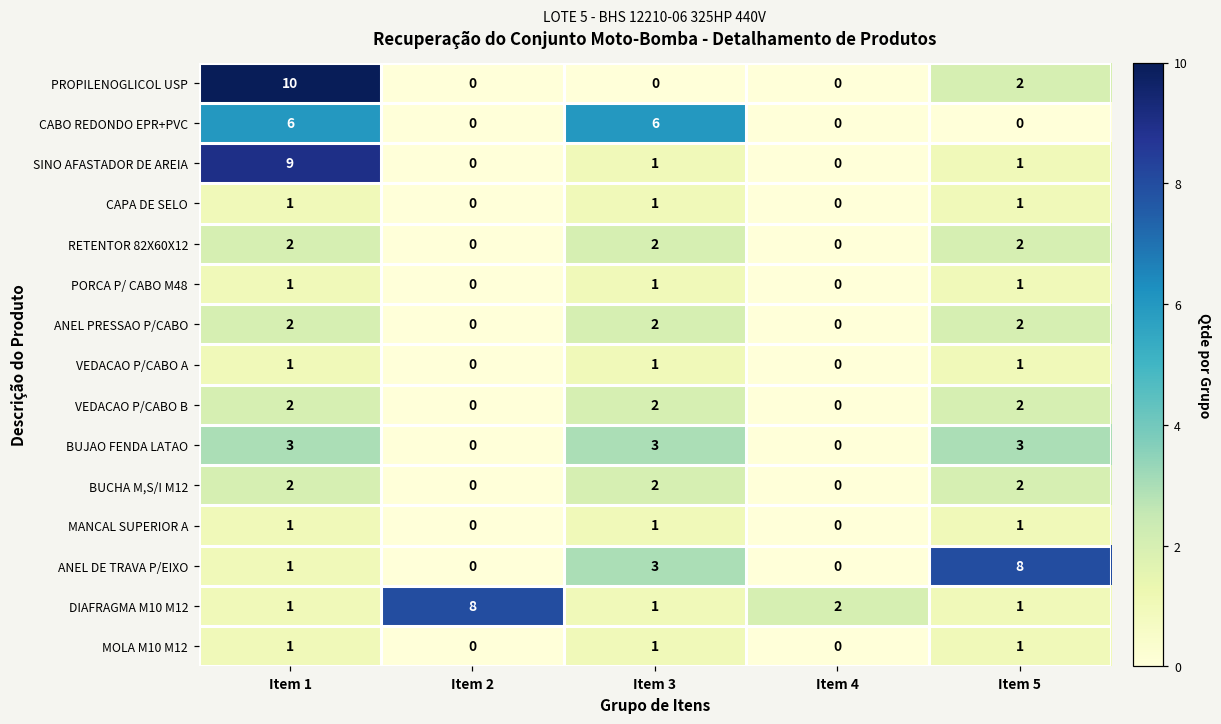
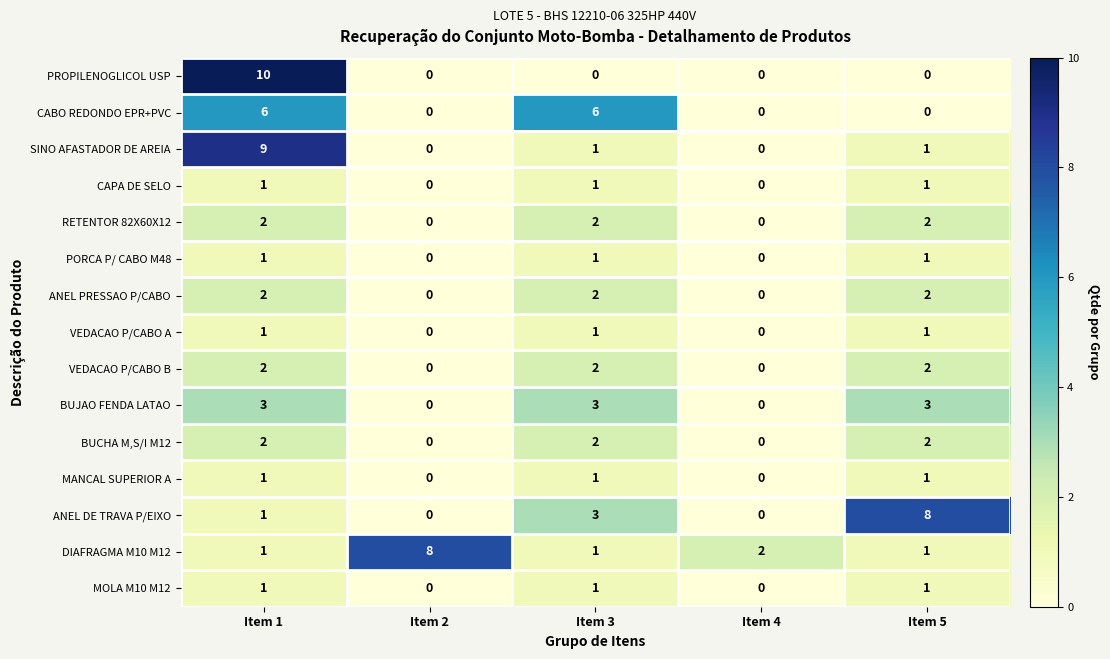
  {
    "PROPILENOGLICOL USP": {
      "Item 1": 10,
      "Item 2": 0,
      "Item 3": 0,
      "Item 4": 0,
-     "Item 5": 2
+     "Item 5": 0
    },
    "CABO REDONDO EPR+PVC": {
      "Item 1": 6,
      "Item 2": 0,
      "Item 3": 6,
      "Item 4": 0,
      "Item 5": 0
    },
    "SINO AFASTADOR DE AREIA": {
      "Item 1": 9,
      "Item 2": 0,
      "Item 3": 1,
      "Item 4": 0,
      "Item 5": 1
    },
    "CAPA DE SELO": {
      "Item 1": 1,
      "Item 2": 0,
      "Item 3": 1,
      "Item 4": 0,
      "Item 5": 1
    },
    "RETENTOR 82X60X12": {
      "Item 1": 2,
      "Item 2": 0,
      "Item 3": 2,
      "Item 4": 0,
      "Item 5": 2
    },
    "PORCA P/ CABO M48": {
      "Item 1": 1,
      "Item 2": 0,
      "Item 3": 1,
      "Item 4": 0,
      "Item 5": 1
    },
    "ANEL PRESSAO P/CABO": {
      "Item 1": 2,
      "Item 2": 0,
      "Item 3": 2,
      "Item 4": 0,
      "Item 5": 2
    },
    "VEDACAO P/CABO A": {
      "Item 1": 1,
      "Item 2": 0,
      "Item 3": 1,
      "Item 4": 0,
      "Item 5": 1
    },
    "VEDACAO P/CABO B": {
      "Item 1": 2,
      "Item 2": 0,
      "Item 3": 2,
      "Item 4": 0,
      "Item 5": 2
    },
    "BUJAO FENDA LATAO": {
      "Item 1": 3,
      "Item 2": 0,
      "Item 3": 3,
      "Item 4": 0,
      "Item 5": 3
    },
    "BUCHA M,S/I M12": {
      "Item 1": 2,
      "Item 2": 0,
      "Item 3": 2,
      "Item 4": 0,
      "Item 5": 2
    },
    "MANCAL SUPERIOR A": {
      "Item 1": 1,
      "Item 2": 0,
      "Item 3": 1,
      "Item 4": 0,
      "Item 5": 1
    },
    "ANEL DE TRAVA P/EIXO": {
      "Item 1": 1,
      "Item 2": 0,
      "Item 3": 3,
      "Item 4": 0,
      "Item 5": 8
    },
    "DIAFRAGMA M10 M12": {
      "Item 1": 1,
      "Item 2": 8,
      "Item 3": 1,
      "Item 4": 2,
      "Item 5": 1
    },
    "MOLA M10 M12": {
      "Item 1": 1,
      "Item 2": 0,
      "Item 3": 1,
      "Item 4": 0,
      "Item 5": 1
    }
  }
